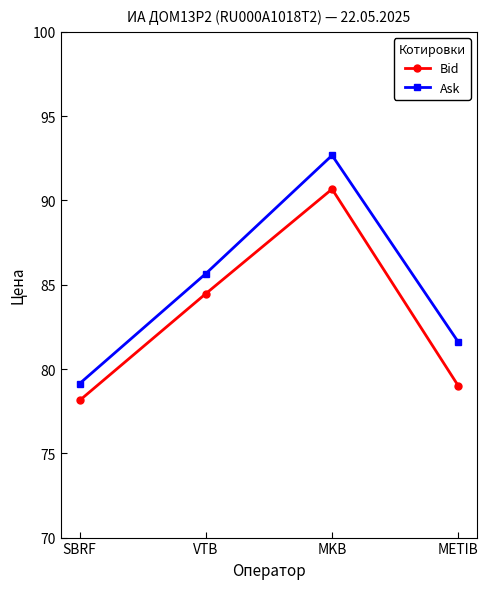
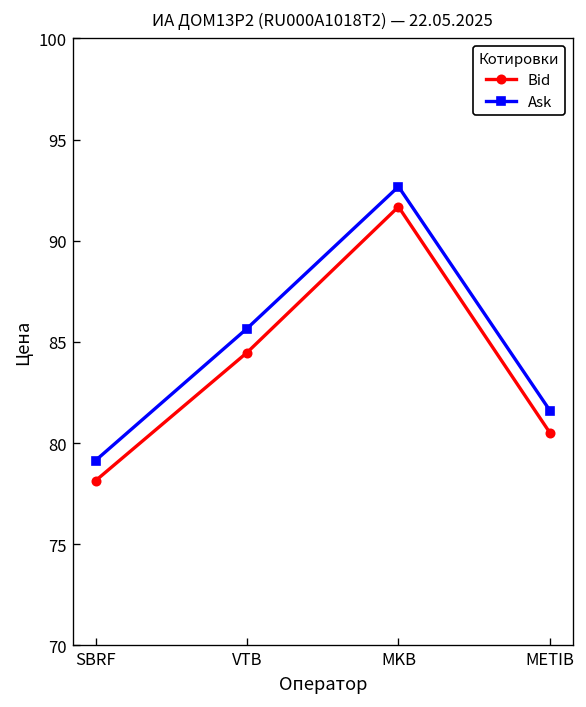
  {
    "Bid": {
      "SBRF": 78.1,
      "VTB": 84.5,
-     "MKB": 90.7,
-     "METIB": 79.0
+     "MKB": 91.7,
+     "METIB": 80.5
    },
    "Ask": {
      "SBRF": 79.1,
      "VTB": 85.7,
      "MKB": 92.7,
      "METIB": 81.6
    }
  }
